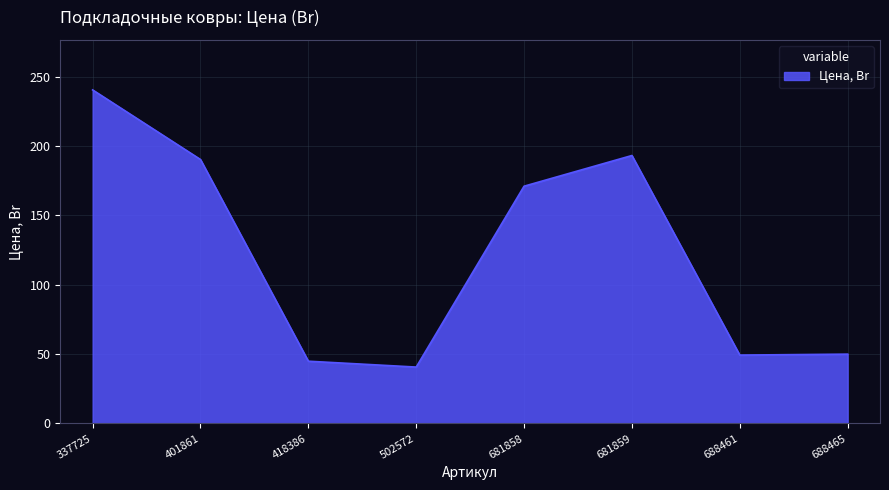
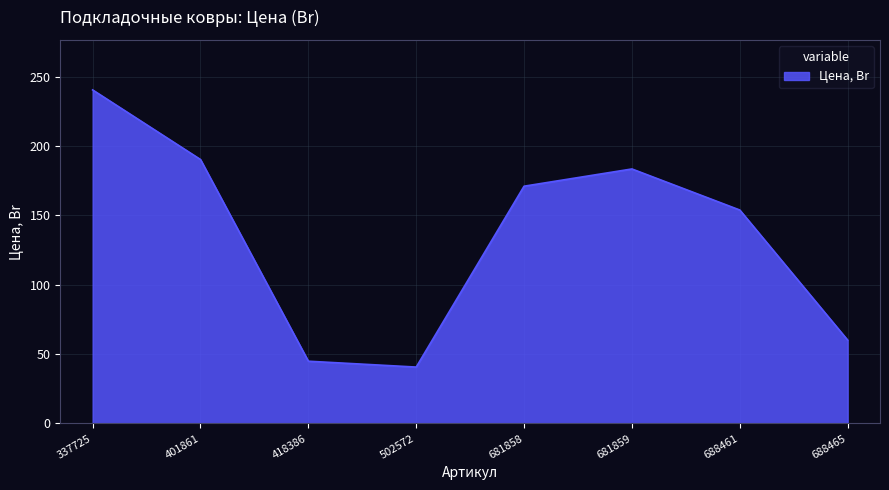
  {
    "337725": 240,
    "401861": 190,
    "418386": 45,
    "502572": 41,
    "681858": 171,
-   "681859": 193,
-   "688461": 49,
-   "688465": 50
+   "681859": 184,
+   "688461": 154,
+   "688465": 60
  }
